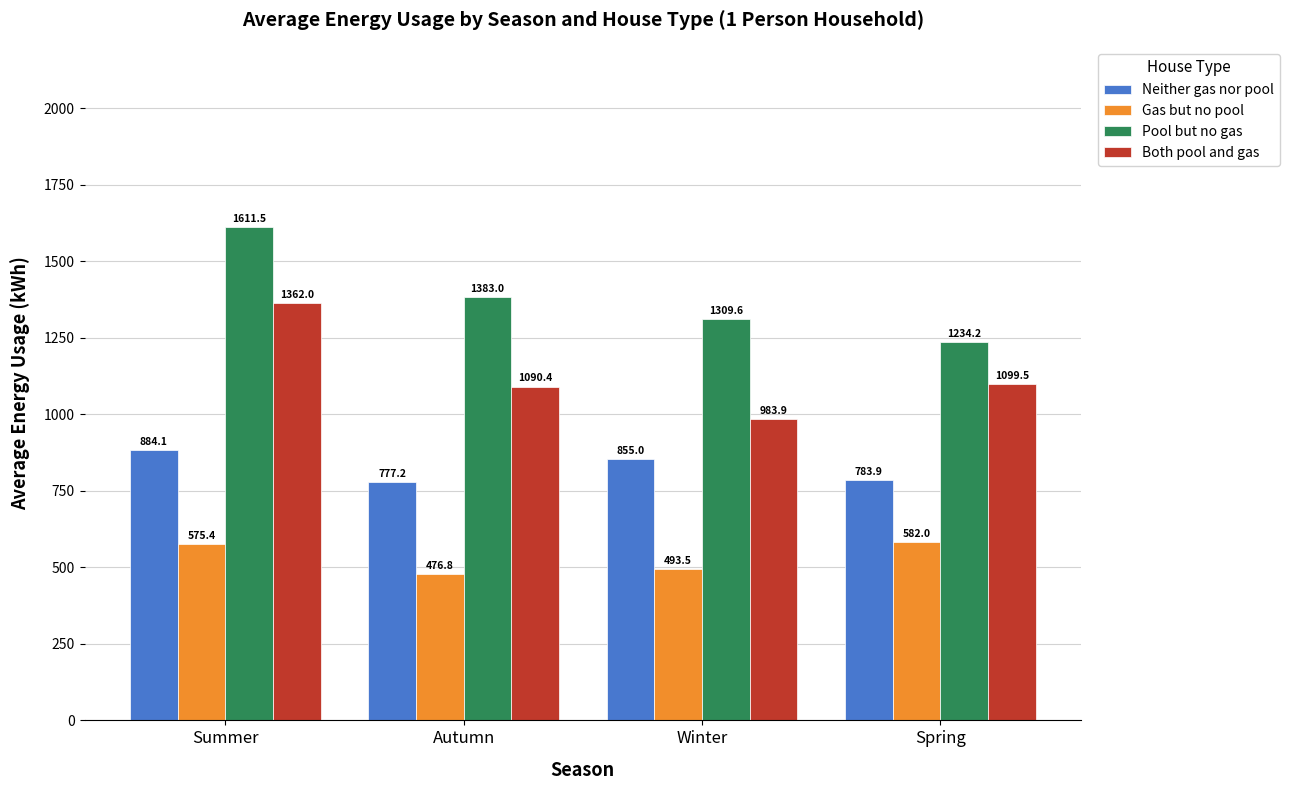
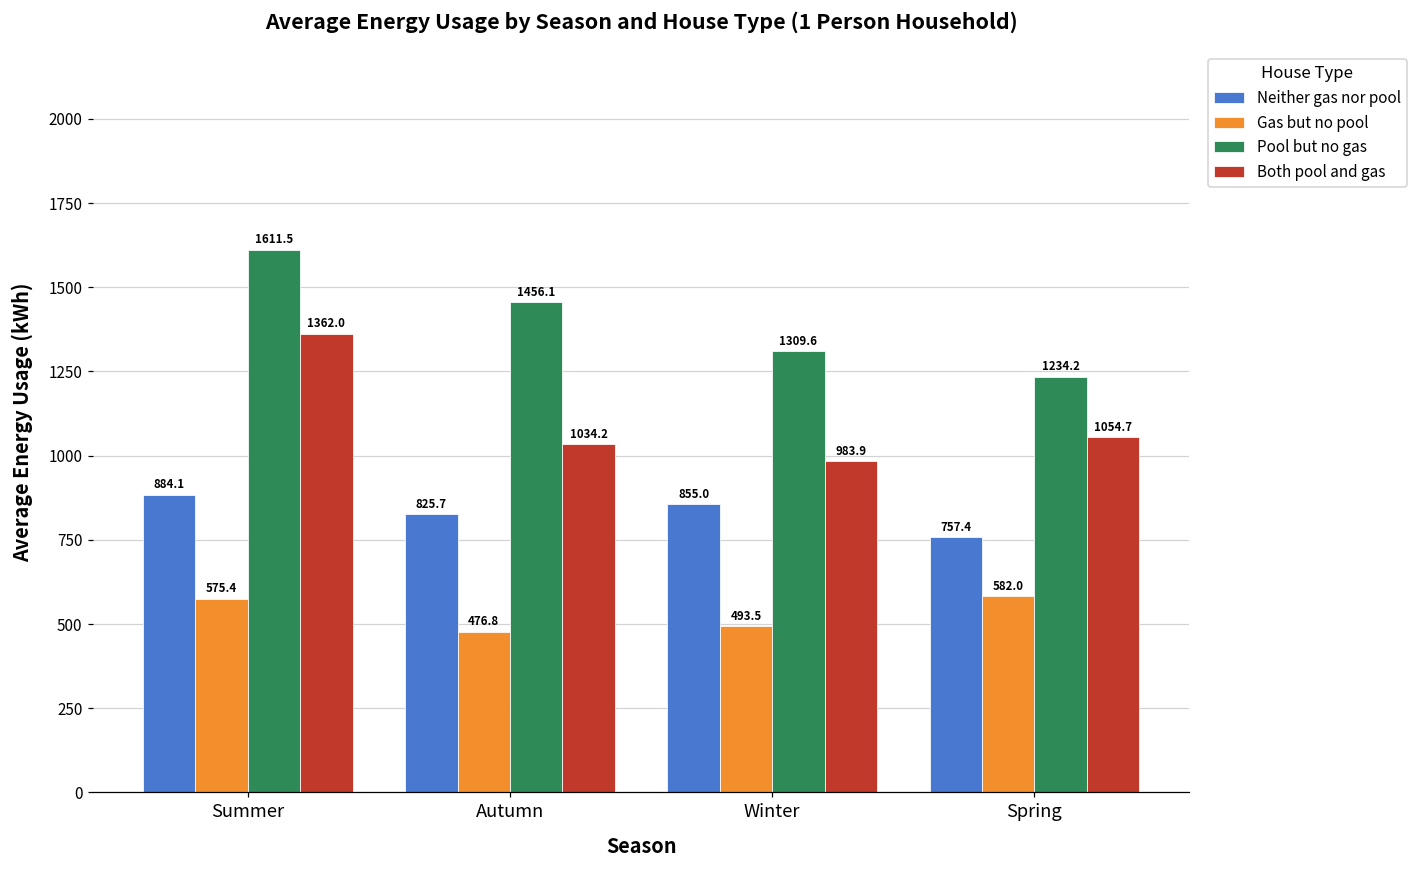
  {
    "Neither gas nor pool": {
      "Summer": 884.1,
-     "Autumn": 777.2,
+     "Autumn": 825.7,
      "Winter": 855.0,
-     "Spring": 783.9
+     "Spring": 757.4
    },
    "Gas but no pool": {
      "Summer": 575.4,
      "Autumn": 476.8,
      "Winter": 493.5,
      "Spring": 582.0
    },
    "Pool but no gas": {
      "Summer": 1611.5,
-     "Autumn": 1383.0,
+     "Autumn": 1456.1,
      "Winter": 1309.6,
      "Spring": 1234.2
    },
    "Both pool and gas": {
      "Summer": 1362.0,
-     "Autumn": 1090.4,
+     "Autumn": 1034.2,
      "Winter": 983.9,
-     "Spring": 1099.5
+     "Spring": 1054.7
    }
  }
